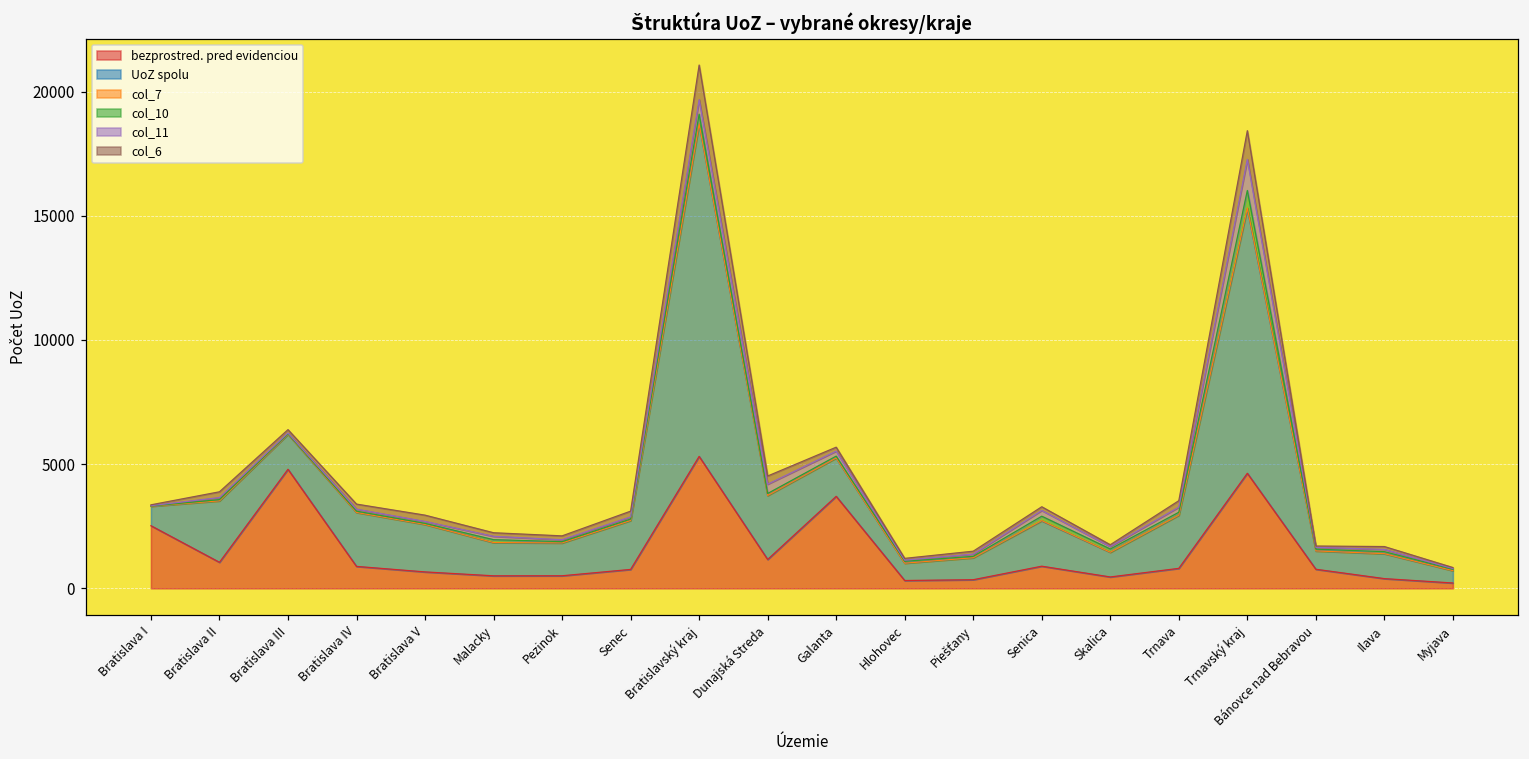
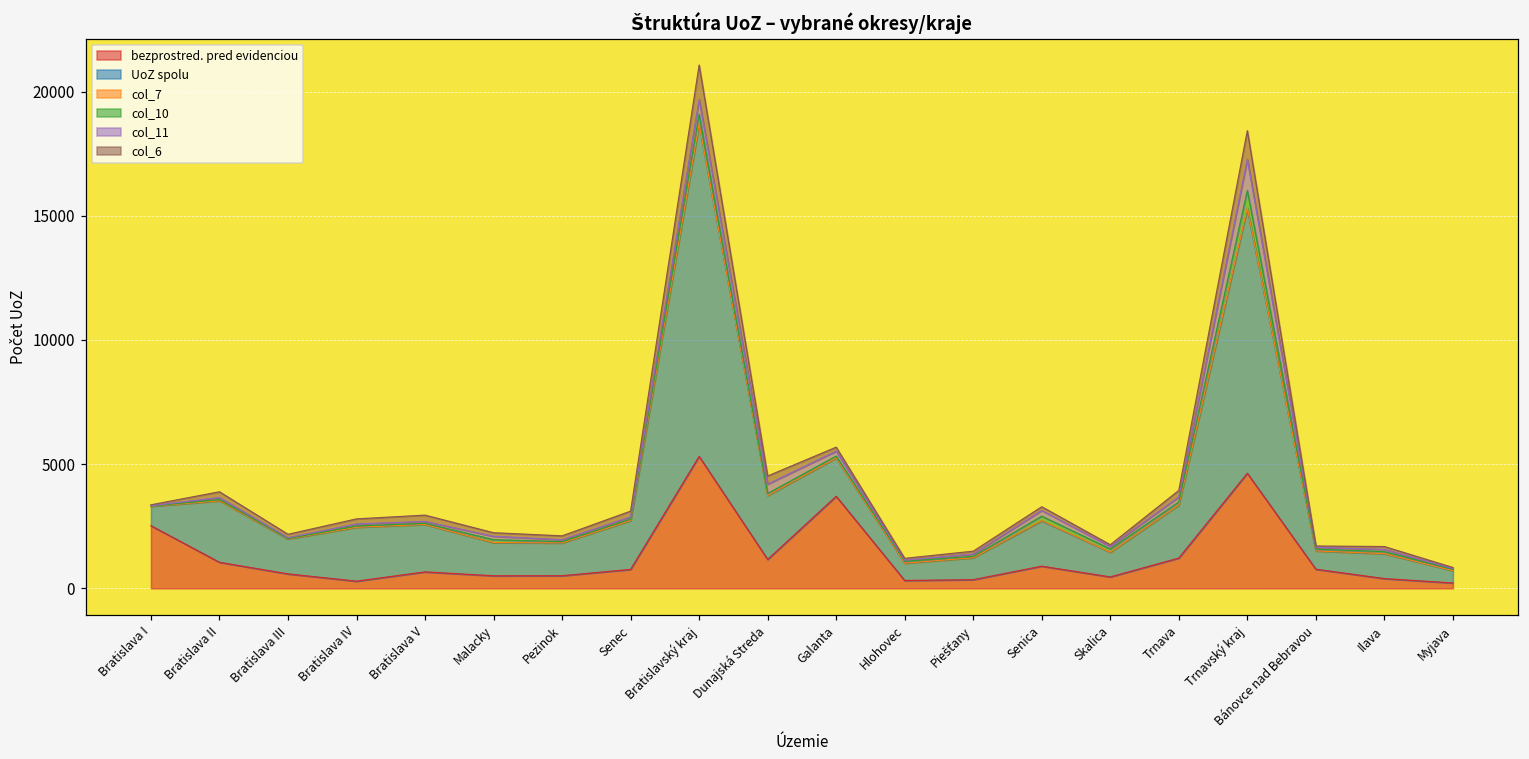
  {
    "bezprostred. pred evidenciou": {
      "Bratislava I": 2500,
      "Bratislava II": 1000,
-     "Bratislava III": 4800,
-     "Bratislava IV": 900,
+     "Bratislava III": 600,
+     "Bratislava IV": 300,
      "Bratislava V": 700,
      "Malacky": 500,
      "Pezinok": 500,
      "Senec": 800,
      "Bratislavský kraj": 5300,
      "Dunajská Streda": 1200,
      "Galanta": 3700,
      "Hlohovec": 300,
      "Piešťany": 300,
      "Senica": 900,
      "Skalica": 500,
-     "Trnava": 800,
+     "Trnava": 1200,
      "Trnavský kraj": 4600,
      "Bánovce nad Bebravou": 800,
      "Ilava": 400,
      "Myjava": 200
    },
    "col_10": {
      "Malacky": 100,
      "Bratislavský kraj": 400,
      "Senica": 200,
      "Trnava": 100,
      "Trnavský kraj": 700
    },
    "col_11": {
      "Malacky": 100,
      "Bratislavský kraj": 600,
      "Dunajská Streda": 400,
      "Galanta": 200,
      "Senica": 200,
      "Trnava": 200,
      "Trnavský kraj": 1200
    },
    "col_6": {
      "Bratislava II": 200,
      "Bratislava III": 100,
      "Bratislava IV": 200,
      "Bratislava V": 300,
      "Malacky": 100,
      "Pezinok": 200,
      "Senec": 200,
      "Bratislavský kraj": 1400,
      "Dunajská Streda": 300,
      "Galanta": 200,
      "Piešťany": 100,
      "Senica": 100,
      "Trnava": 300,
      "Trnavský kraj": 1200,
      "Ilava": 100
    }
  }
